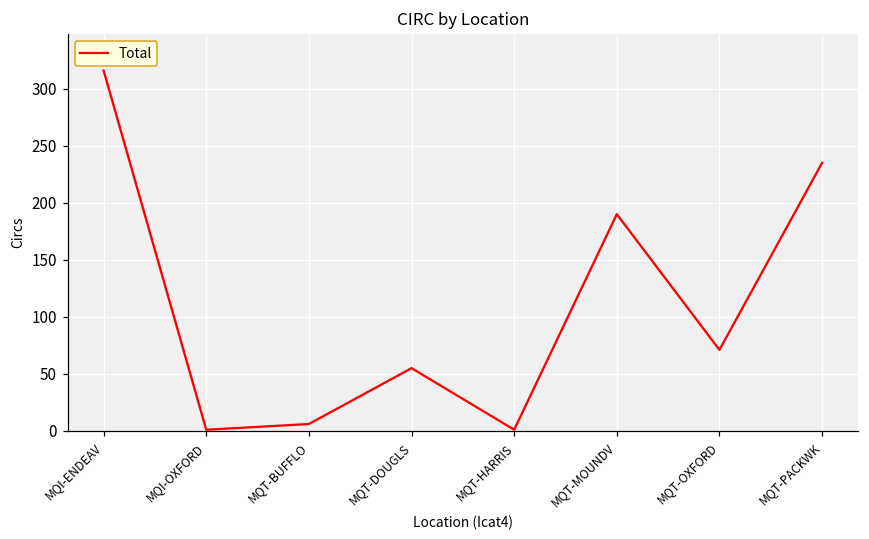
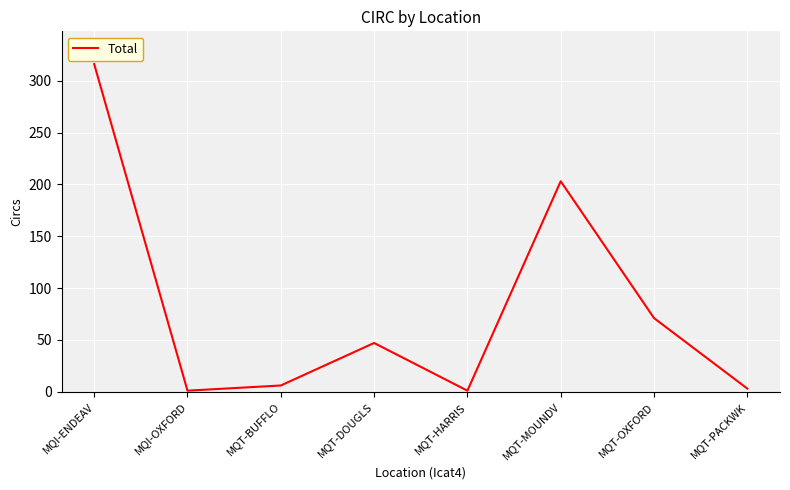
  {
    "MQI-ENDEAV": 316,
    "MQI-OXFORD": 1,
    "MQT-BUFFLO": 6,
-   "MQT-DOUGLS": 55,
+   "MQT-DOUGLS": 47,
    "MQT-HARRIS": 1,
-   "MQT-MOUNDV": 190,
+   "MQT-MOUNDV": 203,
    "MQT-OXFORD": 71,
-   "MQT-PACKWK": 235
+   "MQT-PACKWK": 3
  }
